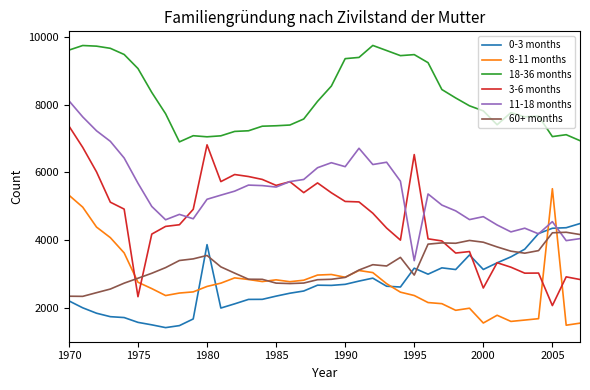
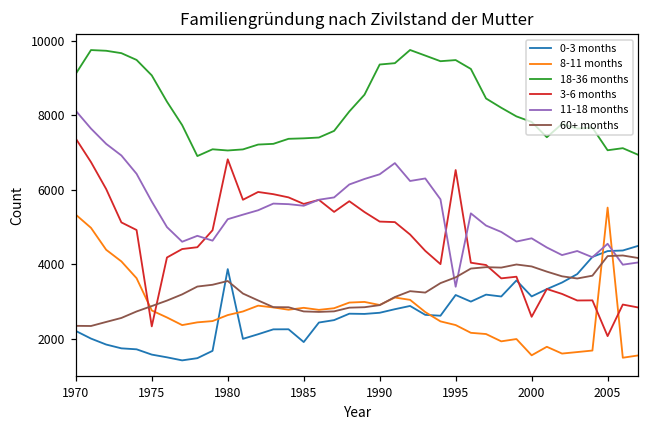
  {
    "0-3 months": {
      "1970": 2200,
      "1975": 1600,
      "1980": 3900,
-     "1985": 2300,
+     "1985": 1900,
      "1990": 2700,
      "1995": 3200,
      "2000": 3100,
      "2005": 4400
    },
    "8-11 months": {
      "1970": 5300,
      "1975": 2800,
      "1980": 2600,
      "1985": 2800,
      "1995": 2400,
      "2000": 1600,
      "2005": 5500
    },
    "18-36 months": {
-     "1970": 9600,
+     "1970": 9100,
      "1975": 9100,
      "1980": 7100,
      "1985": 7400,
      "1990": 9400,
      "1995": 9500,
      "2005": 7100
    },
    "3-6 months": {
      "1970": 7400,
      "1975": 2300,
      "1980": 6800,
      "1990": 5100,
      "1995": 6500,
      "2000": 2600,
      "2005": 2100
    },
    "11-18 months": {
      "1970": 8100,
      "1975": 5700,
      "1980": 5200,
-     "1990": 6200,
+     "1990": 6400,
      "1995": 3400,
      "2000": 4700,
      "2005": 4500
    },
    "60+ months": {
      "1970": 2300,
      "1975": 2900,
      "1980": 3600,
      "1985": 2700,
-     "1995": 3000,
+     "1995": 3600,
      "2000": 3900,
      "2005": 4200
    }
  }
